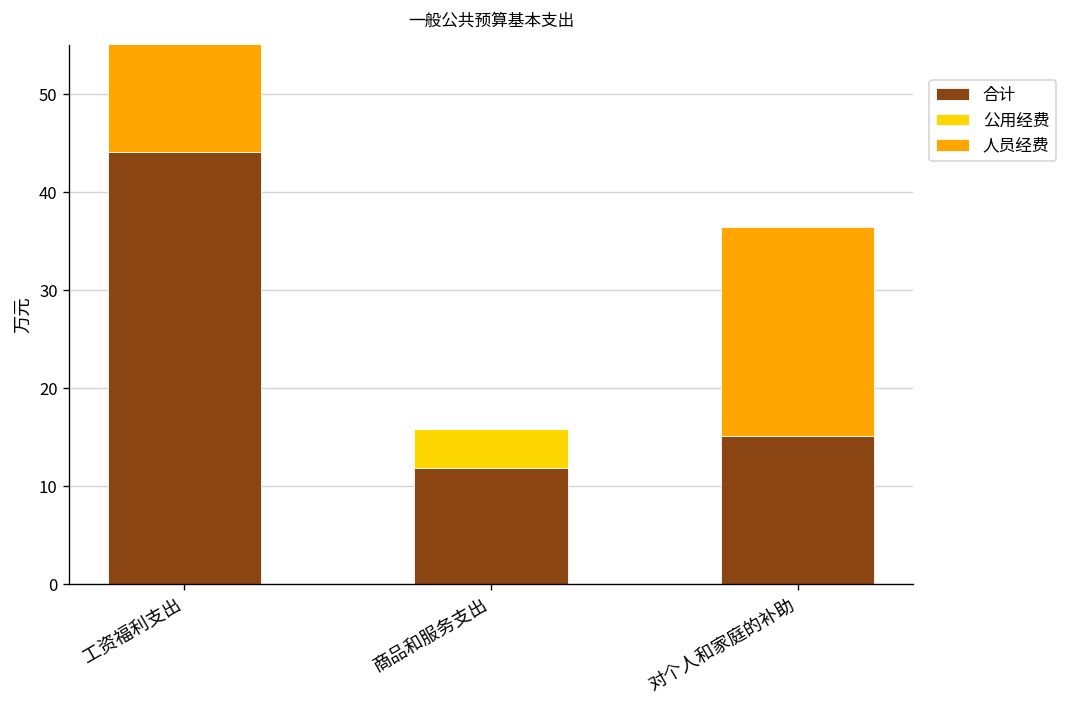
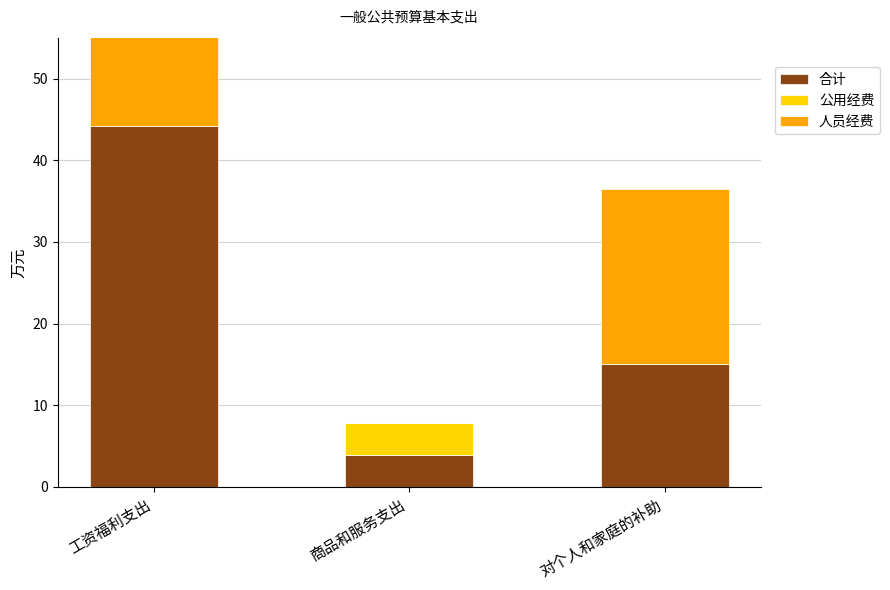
  {
    "合计": {
      "工资福利支出": 44,
-     "商品和服务支出": 12,
+     "商品和服务支出": 4,
      "对个人和家庭的补助": 15
    }
  }
